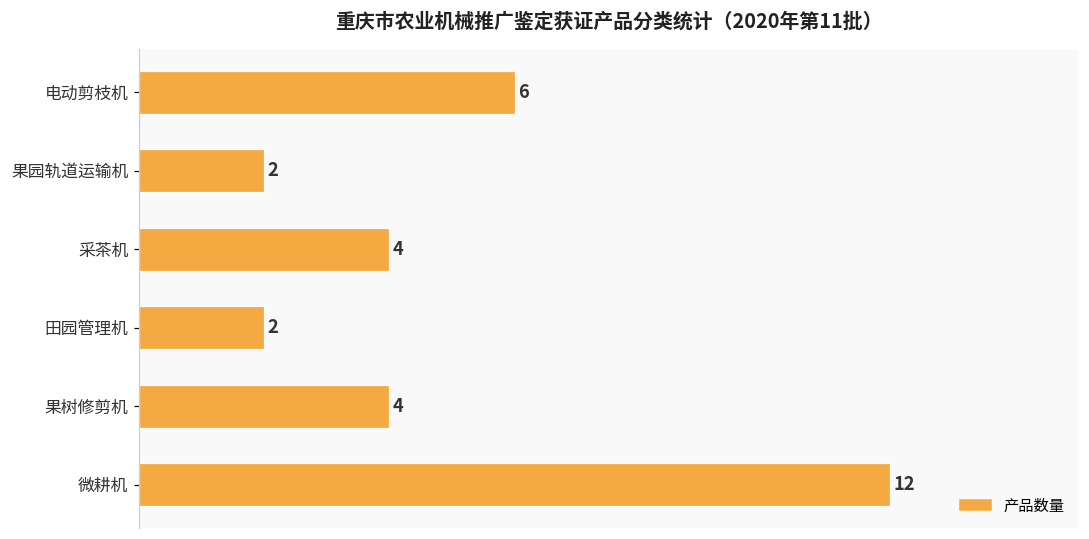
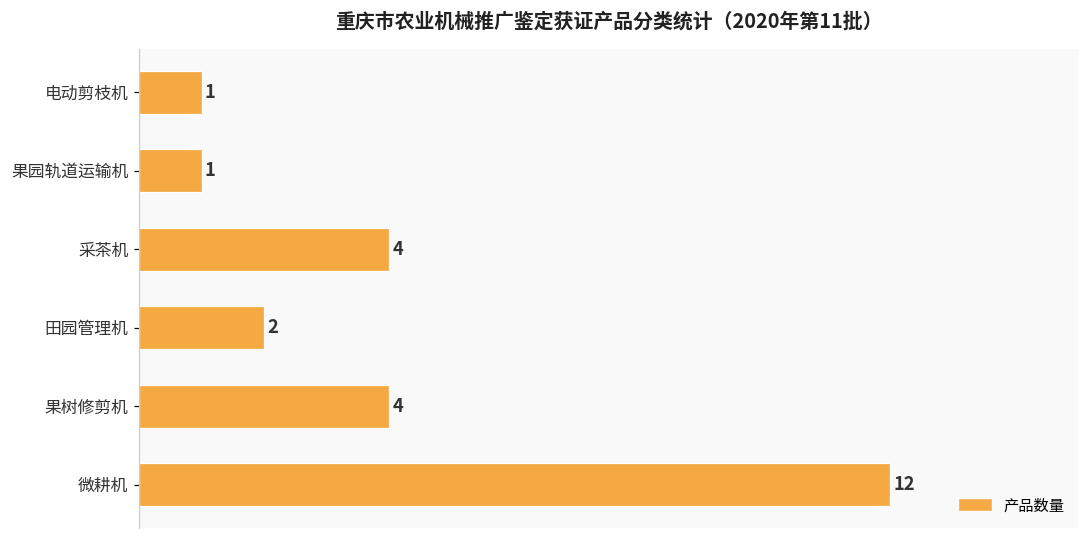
  {
-   "电动剪枝机": 6,
-   "果园轨道运输机": 2,
+   "电动剪枝机": 1,
+   "果园轨道运输机": 1,
    "采茶机": 4,
    "田园管理机": 2,
    "果树修剪机": 4,
    "微耕机": 12
  }
